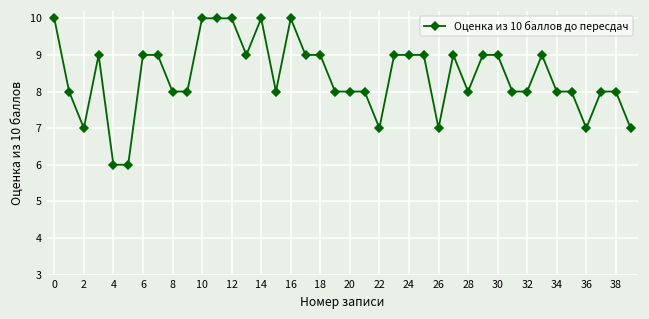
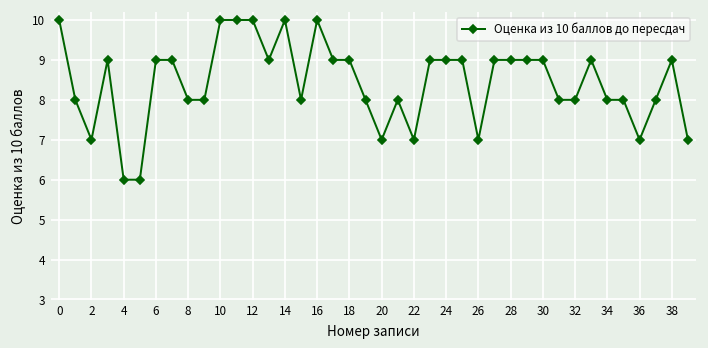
  {
    "0": 10,
    "2": 7,
    "4": 6,
    "6": 9,
    "8": 8,
    "10": 10,
    "12": 10,
    "14": 10,
    "16": 10,
    "18": 9,
-   "20": 8,
+   "20": 7,
    "22": 7,
    "24": 9,
    "26": 7,
-   "28": 8,
+   "28": 9,
    "30": 9,
    "32": 8,
    "34": 8,
    "36": 7,
-   "38": 8
+   "38": 9
  }
